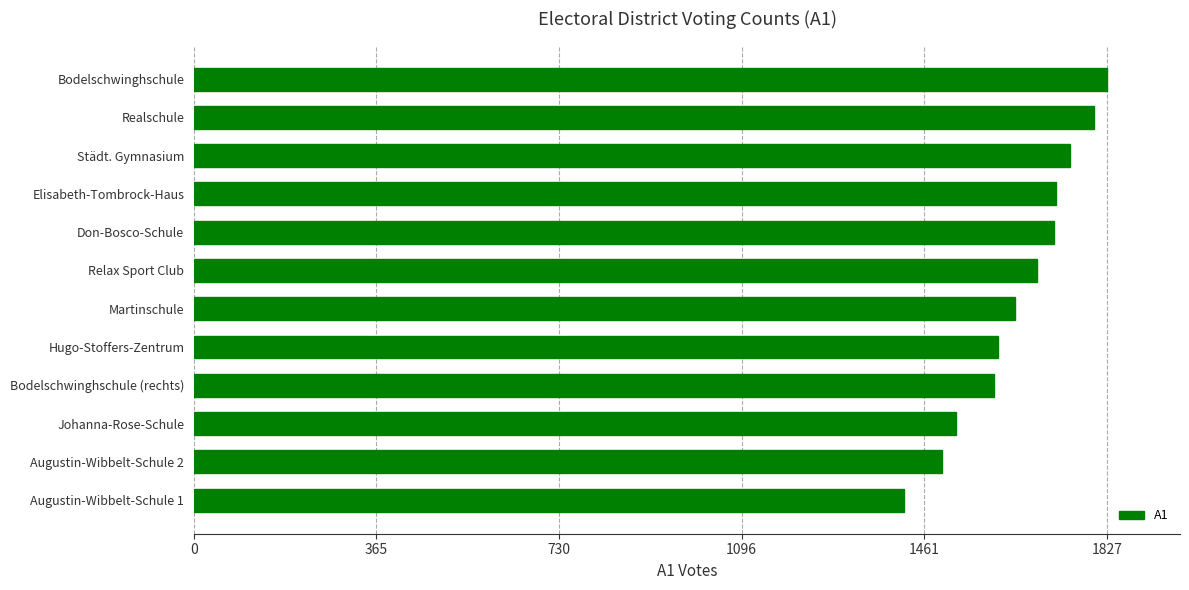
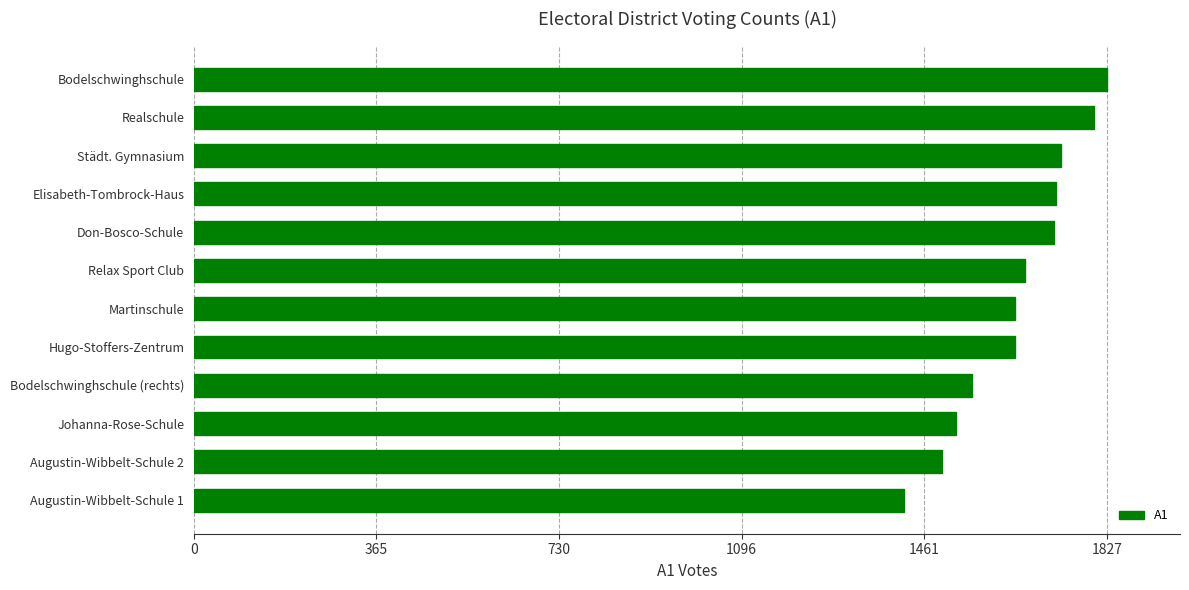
  {
    "Bodelschwinghschule": 1830,
    "Realschule": 1800,
-   "Städt. Gymnasium": 1750,
+   "Städt. Gymnasium": 1740,
    "Elisabeth-Tombrock-Haus": 1730,
    "Don-Bosco-Schule": 1720,
-   "Relax Sport Club": 1690,
+   "Relax Sport Club": 1660,
    "Martinschule": 1640,
-   "Hugo-Stoffers-Zentrum": 1610,
-   "Bodelschwinghschule (rechts)": 1600,
+   "Hugo-Stoffers-Zentrum": 1640,
+   "Bodelschwinghschule (rechts)": 1560,
    "Johanna-Rose-Schule": 1520,
    "Augustin-Wibbelt-Schule 2": 1500,
    "Augustin-Wibbelt-Schule 1": 1420
  }
